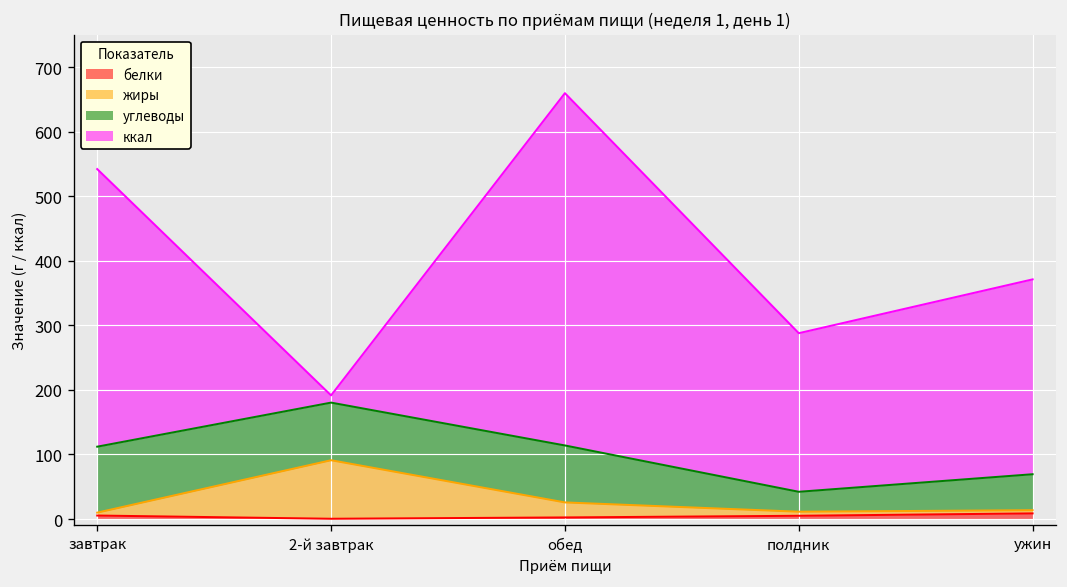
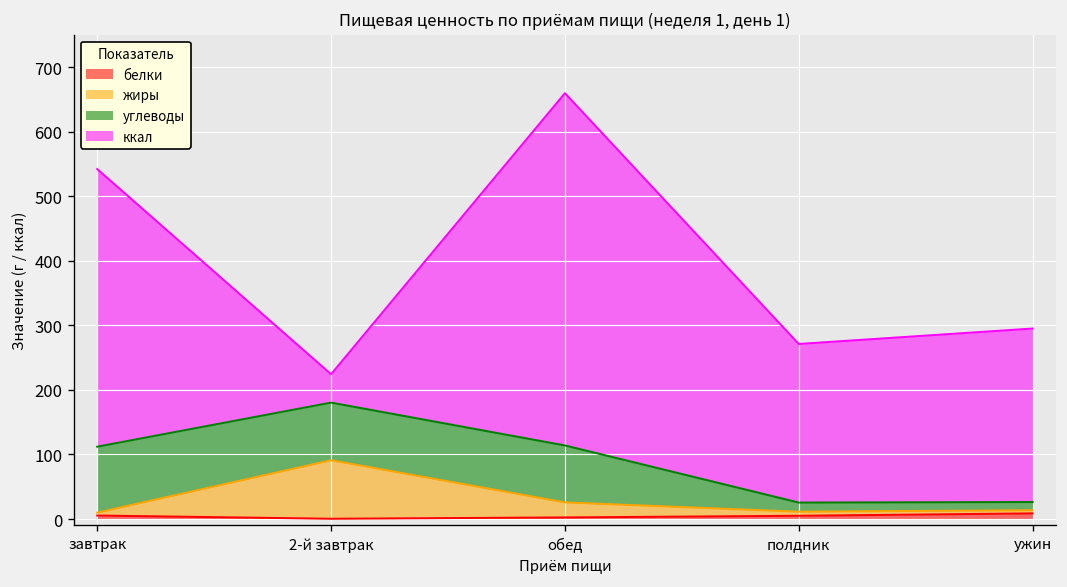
  {
    "белки": {
      "2-й завтрак": 0,
      "обед": 0,
      "полдник": 10,
      "ужин": 10
    },
    "жиры": {
      "2-й завтрак": 90,
      "обед": 20,
      "полдник": 10,
      "ужин": 0
    },
    "углеводы": {
      "завтрак": 100,
      "2-й завтрак": 90,
      "обед": 90,
-     "полдник": 30,
-     "ужин": 60
+     "полдник": 10,
+     "ужин": 10
    },
    "ккал": {
      "завтрак": 430,
-     "2-й завтрак": 10,
+     "2-й завтрак": 40,
      "обед": 550,
      "полдник": 250,
-     "ужин": 300
+     "ужин": 270
    }
  }
